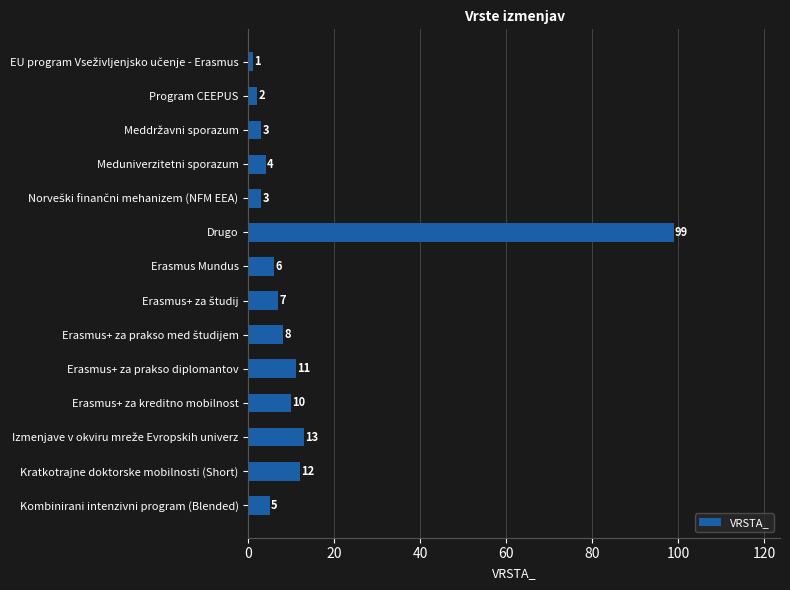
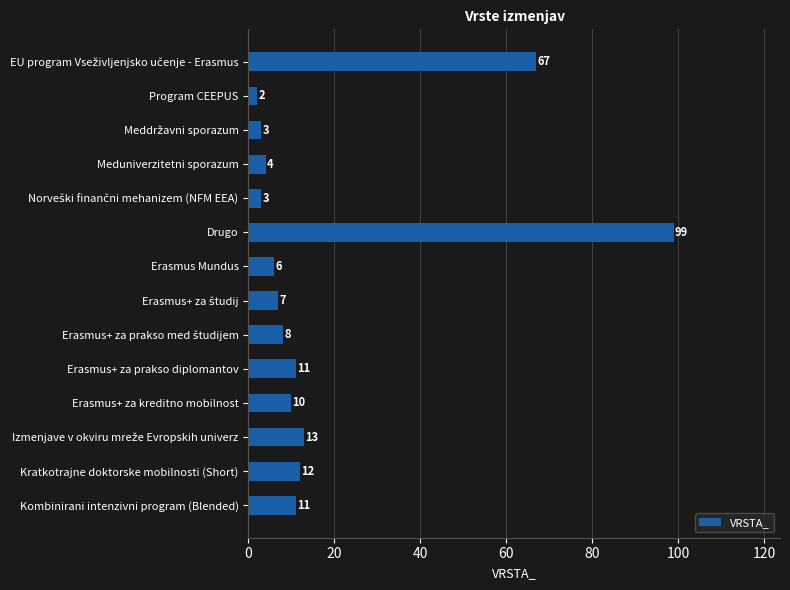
  {
-   "EU program Vseživljenjsko učenje - Erasmus": 1,
+   "EU program Vseživljenjsko učenje - Erasmus": 67,
    "Program CEEPUS": 2,
    "Meddržavni sporazum": 3,
    "Meduniverzitetni sporazum": 4,
    "Norveški finančni mehanizem (NFM EEA)": 3,
    "Drugo": 99,
    "Erasmus Mundus": 6,
    "Erasmus+ za študij": 7,
    "Erasmus+ za prakso med študijem": 8,
    "Erasmus+ za prakso diplomantov": 11,
    "Erasmus+ za kreditno mobilnost": 10,
    "Izmenjave v okviru mreže Evropskih univerz": 13,
    "Kratkotrajne doktorske mobilnosti (Short)": 12,
-   "Kombinirani intenzivni program (Blended)": 5
+   "Kombinirani intenzivni program (Blended)": 11
  }
